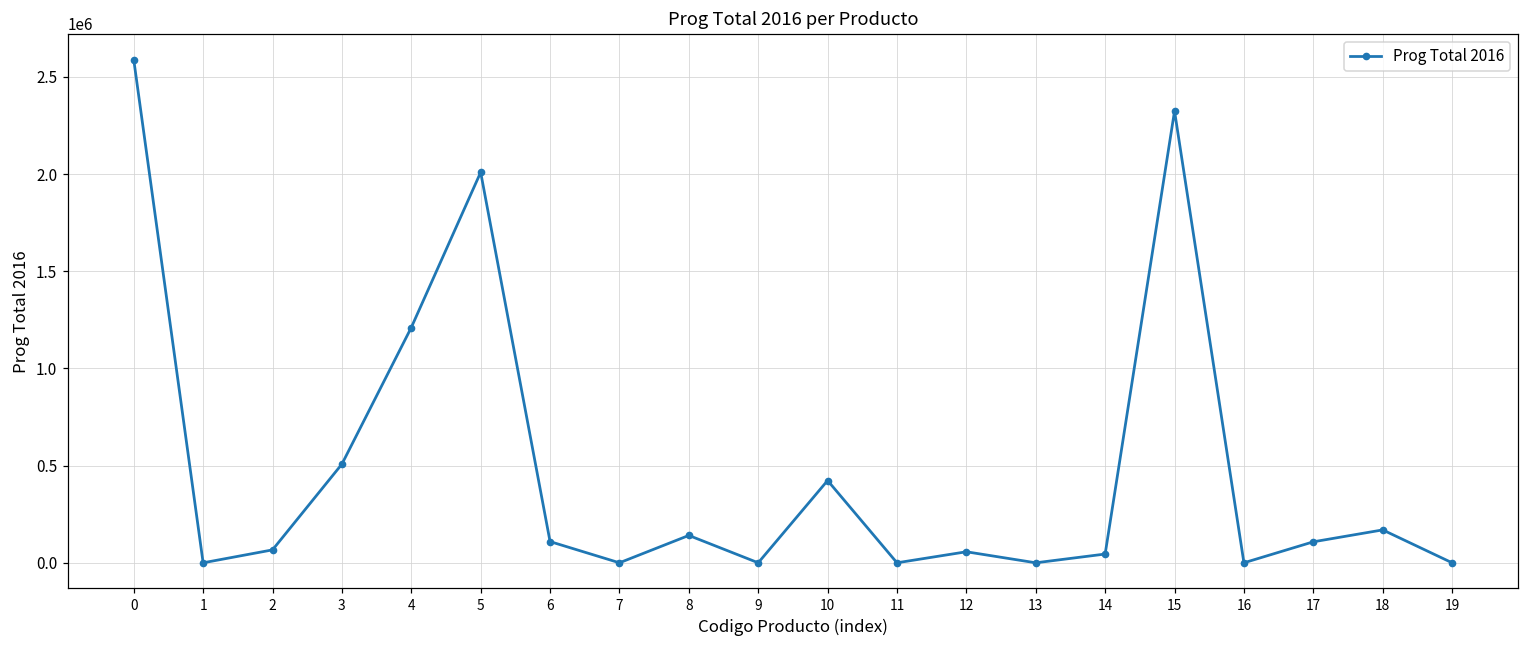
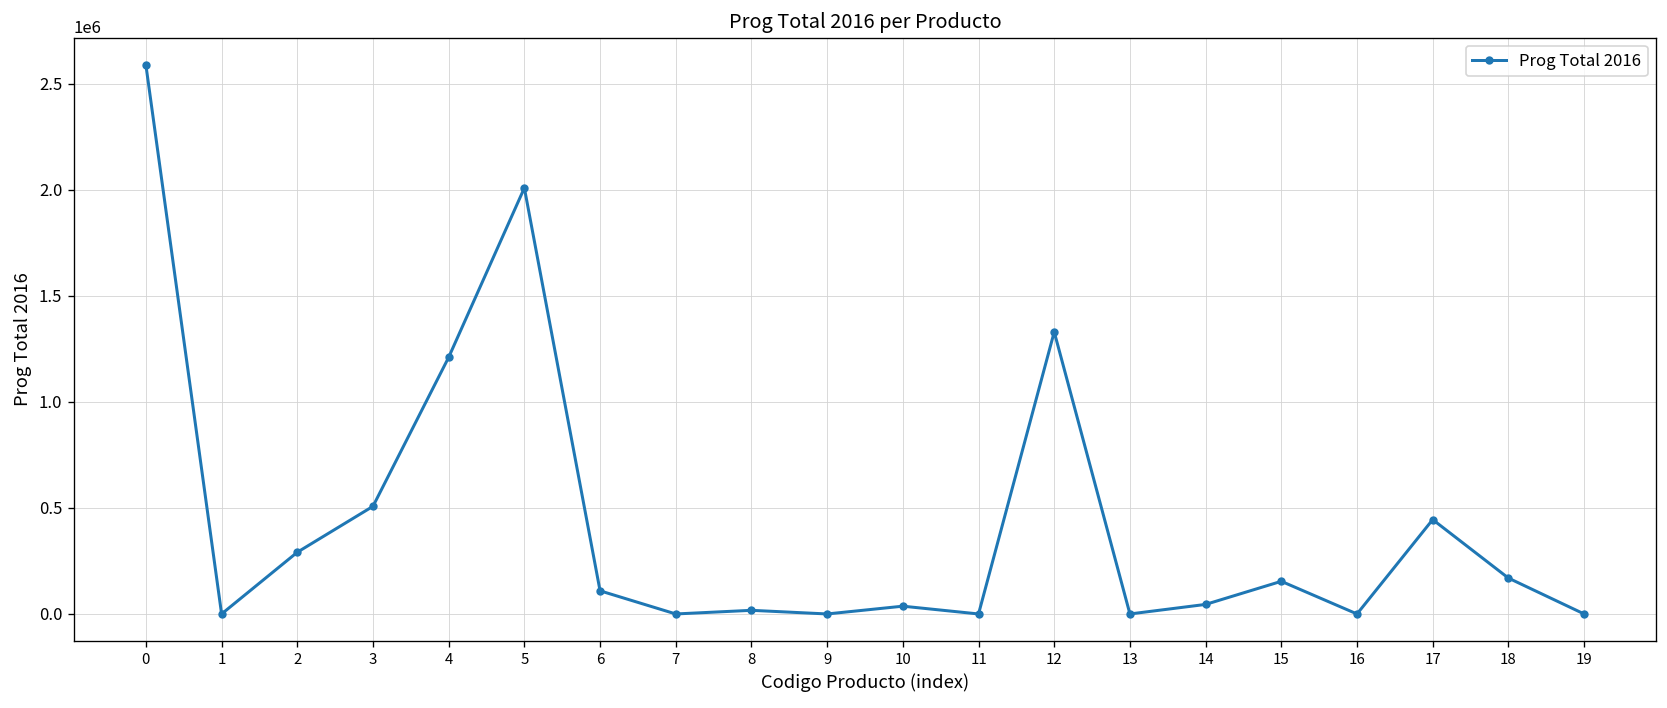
  {
    "0": 2590000,
    "1": 0,
-   "2": 70000,
+   "2": 290000,
    "3": 510000,
    "4": 1210000,
    "5": 2010000,
    "6": 110000,
    "7": 0,
-   "8": 140000,
+   "8": 20000,
    "9": 0,
-   "10": 420000,
+   "10": 40000,
    "11": 0,
-   "12": 60000,
+   "12": 1330000,
    "13": 0,
    "14": 50000,
-   "15": 2320000,
+   "15": 150000,
    "16": 0,
-   "17": 110000,
+   "17": 450000,
    "18": 170000,
    "19": 0
  }
